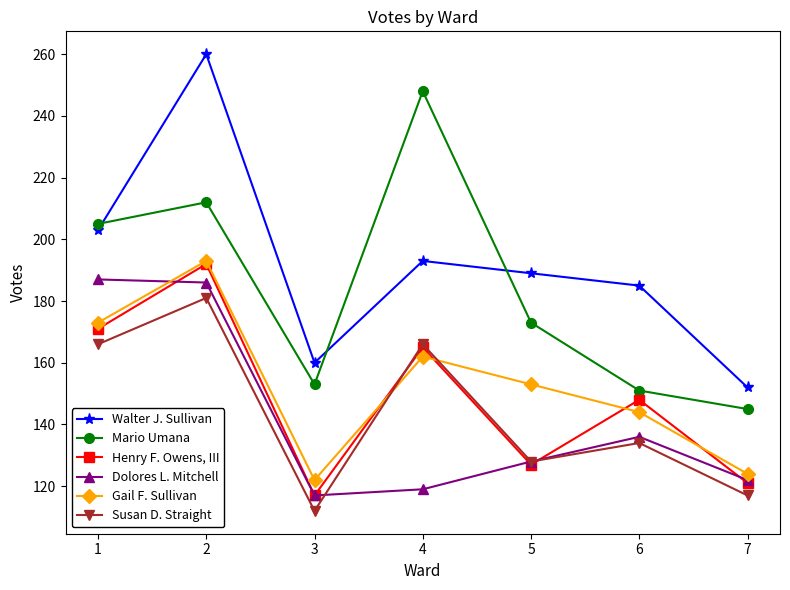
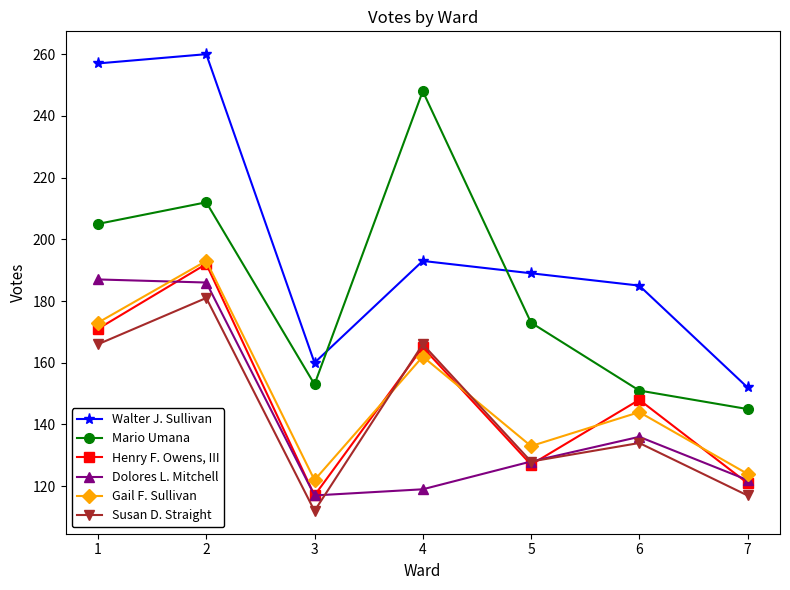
  {
    "Walter J. Sullivan": {
-     "1": 203,
+     "1": 257,
      "2": 260,
      "3": 160,
      "4": 193,
      "5": 189,
      "6": 185,
      "7": 152
    },
    "Mario Umana": {
      "1": 205,
      "2": 212,
      "3": 153,
      "4": 248,
      "5": 173,
      "6": 151,
      "7": 145
    },
    "Henry F. Owens, III": {
      "1": 171,
      "2": 192,
      "4": 165,
      "5": 127,
      "6": 148,
      "7": 121
    },
    "Dolores L. Mitchell": {
      "1": 187,
      "2": 186,
      "4": 119,
      "6": 136,
      "7": 122
    },
    "Gail F. Sullivan": {
      "1": 173,
      "2": 193,
      "3": 122,
      "4": 162,
-     "5": 153,
+     "5": 133,
      "6": 144,
      "7": 124
    },
    "Susan D. Straight": {
      "1": 166,
      "2": 181,
      "3": 112,
      "4": 166,
      "6": 134,
      "7": 117
    }
  }
